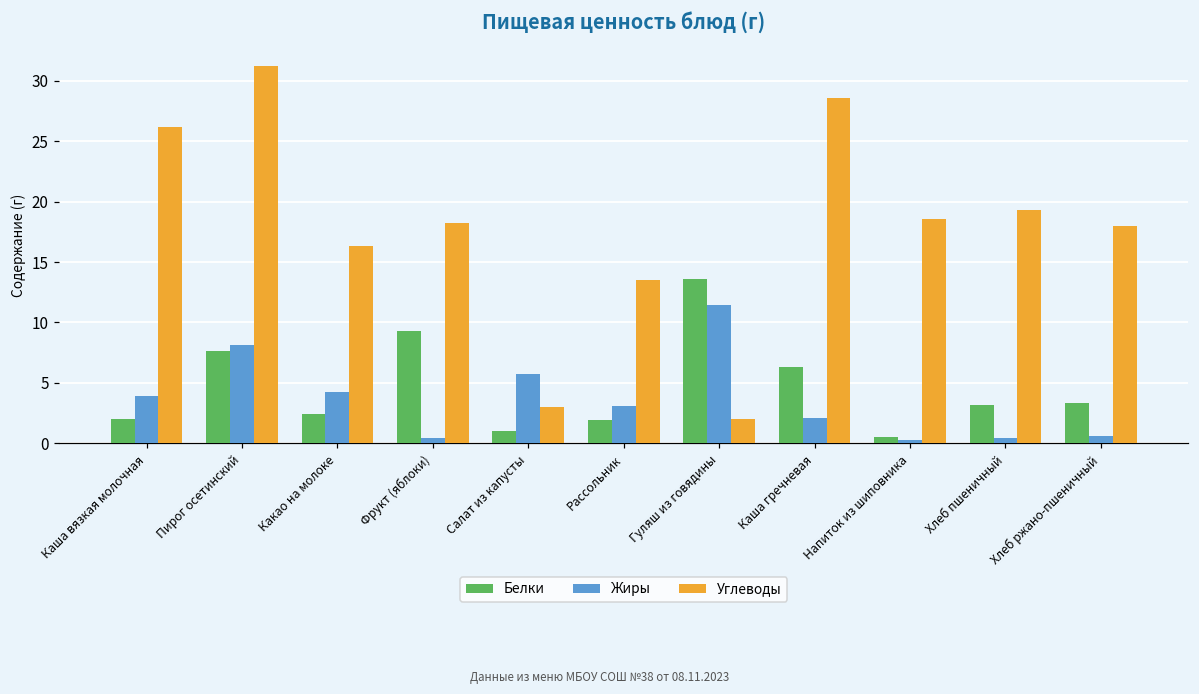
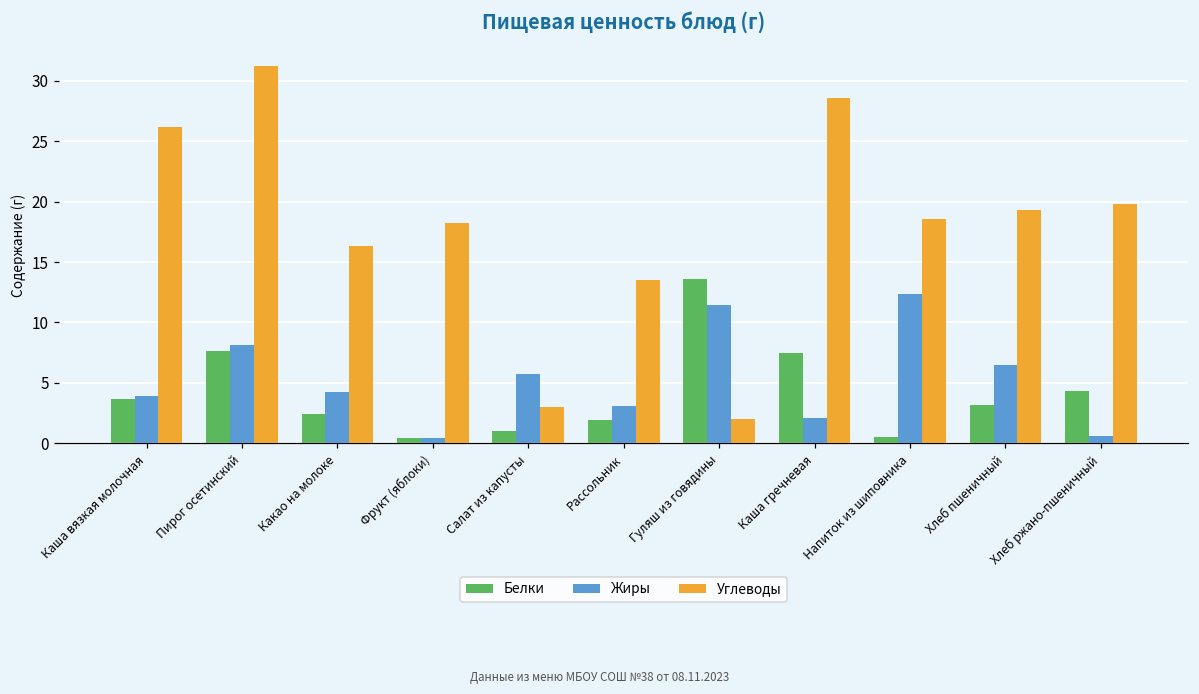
  {
    "Белки": {
-     "Каша вязкая молочная": 2.0,
+     "Каша вязкая молочная": 3.7,
      "Пирог осетинский": 7.6,
      "Какао на молоке": 2.4,
-     "Фрукт (яблоки)": 9.3,
+     "Фрукт (яблоки)": 0.4,
      "Салат из капусты": 1.0,
      "Рассольник": 2.0,
      "Гуляш из говядины": 13.6,
-     "Каша гречневая": 6.3,
+     "Каша гречневая": 7.5,
      "Напиток из шиповника": 0.5,
      "Хлеб пшеничный": 3.2,
-     "Хлеб ржано-пшеничный": 3.3
+     "Хлеб ржано-пшеничный": 4.3
    },
    "Жиры": {
      "Каша вязкая молочная": 3.9,
      "Пирог осетинский": 8.2,
      "Какао на молоке": 4.3,
      "Фрукт (яблоки)": 0.4,
      "Салат из капусты": 5.7,
      "Рассольник": 3.1,
      "Гуляш из говядины": 11.4,
      "Каша гречневая": 2.1,
-     "Напиток из шиповника": 0.2,
-     "Хлеб пшеничный": 0.4,
+     "Напиток из шиповника": 12.4,
+     "Хлеб пшеничный": 6.5,
      "Хлеб ржано-пшеничный": 0.6
    },
    "Углеводы": {
      "Каша вязкая молочная": 26.2,
      "Пирог осетинский": 31.3,
      "Какао на молоке": 16.3,
      "Фрукт (яблоки)": 18.2,
      "Салат из капусты": 3.0,
      "Рассольник": 13.5,
      "Гуляш из говядины": 2.0,
      "Каша гречневая": 28.6,
      "Напиток из шиповника": 18.6,
      "Хлеб пшеничный": 19.3,
-     "Хлеб ржано-пшеничный": 18.0
+     "Хлеб ржано-пшеничный": 19.8
    }
  }
